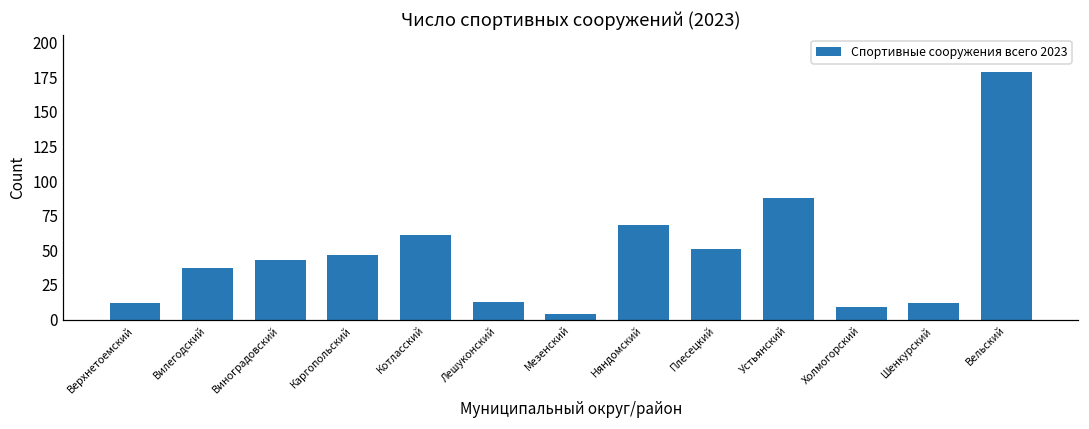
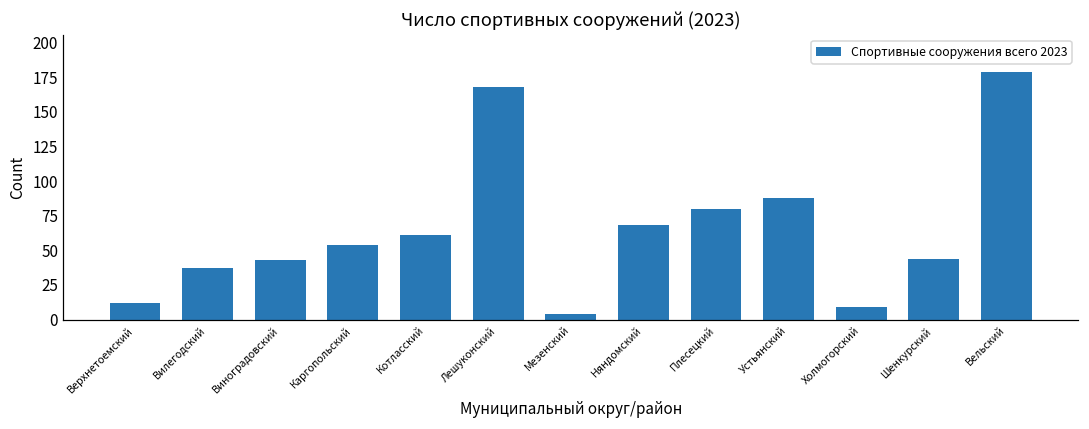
  {
    "Верхнетоемский": 12,
    "Вилегодский": 37,
    "Виноградовский": 43,
-   "Каргопольский": 47,
+   "Каргопольский": 54,
    "Котласский": 61,
-   "Лешуконский": 13,
+   "Лешуконский": 168,
    "Мезенский": 4,
    "Няндомский": 68,
-   "Плесецкий": 51,
+   "Плесецкий": 80,
    "Устьянский": 88,
    "Холмогорский": 9,
-   "Шенкурский": 12,
+   "Шенкурский": 44,
    "Вельский": 179
  }
